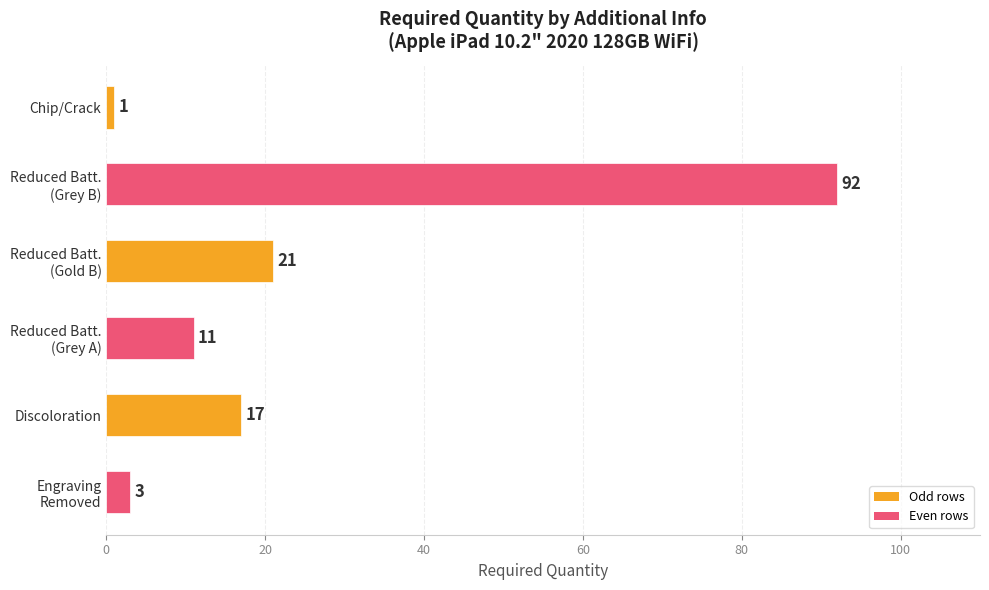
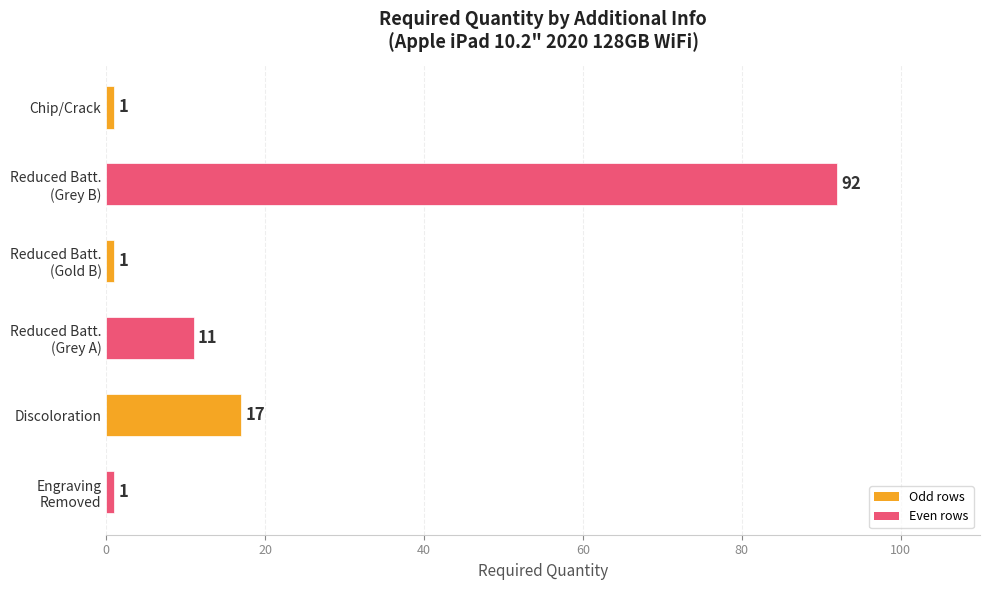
  {
    "Chip/Crack": 1,
    "Reduced Batt. (Grey B)": 92,
-   "Reduced Batt. (Gold B)": 21,
+   "Reduced Batt. (Gold B)": 1,
    "Reduced Batt. (Grey A)": 11,
    "Discoloration": 17,
-   "Engraving Removed": 3
+   "Engraving Removed": 1
  }
